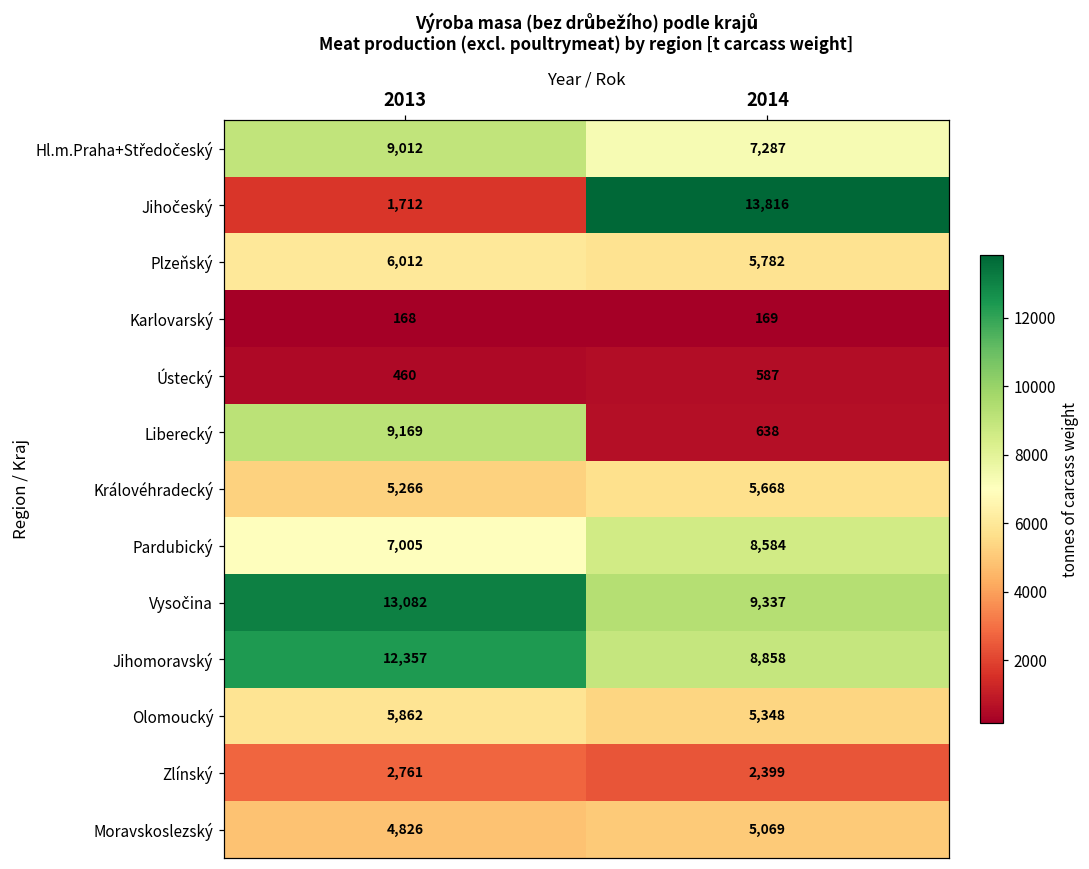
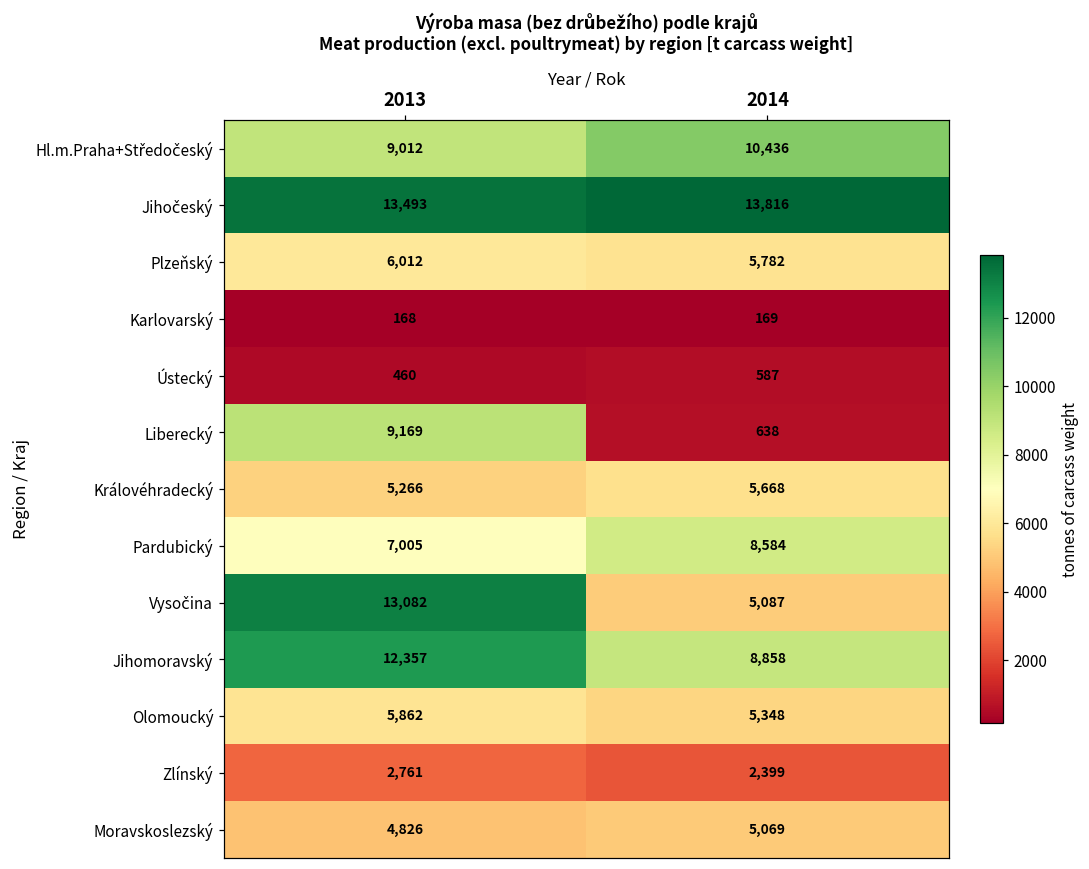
  {
    "Hl.m.Praha+Středočeský": {
      "2013": "9,012",
-     "2014": "7,287"
+     "2014": "10,436"
    },
    "Jihočeský": {
-     "2013": "1,712",
+     "2013": "13,493",
      "2014": "13,816"
    },
    "Plzeňský": {
      "2013": "6,012",
      "2014": "5,782"
    },
    "Karlovarský": {
      "2013": "168",
      "2014": "169"
    },
    "Ústecký": {
      "2013": "460",
      "2014": "587"
    },
    "Liberecký": {
      "2013": "9,169",
      "2014": "638"
    },
    "Královéhradecký": {
      "2013": "5,266",
      "2014": "5,668"
    },
    "Pardubický": {
      "2013": "7,005",
      "2014": "8,584"
    },
    "Vysočina": {
      "2013": "13,082",
-     "2014": "9,337"
+     "2014": "5,087"
    },
    "Jihomoravský": {
      "2013": "12,357",
      "2014": "8,858"
    },
    "Olomoucký": {
      "2013": "5,862",
      "2014": "5,348"
    },
    "Zlínský": {
      "2013": "2,761",
      "2014": "2,399"
    },
    "Moravskoslezský": {
      "2013": "4,826",
      "2014": "5,069"
    }
  }
